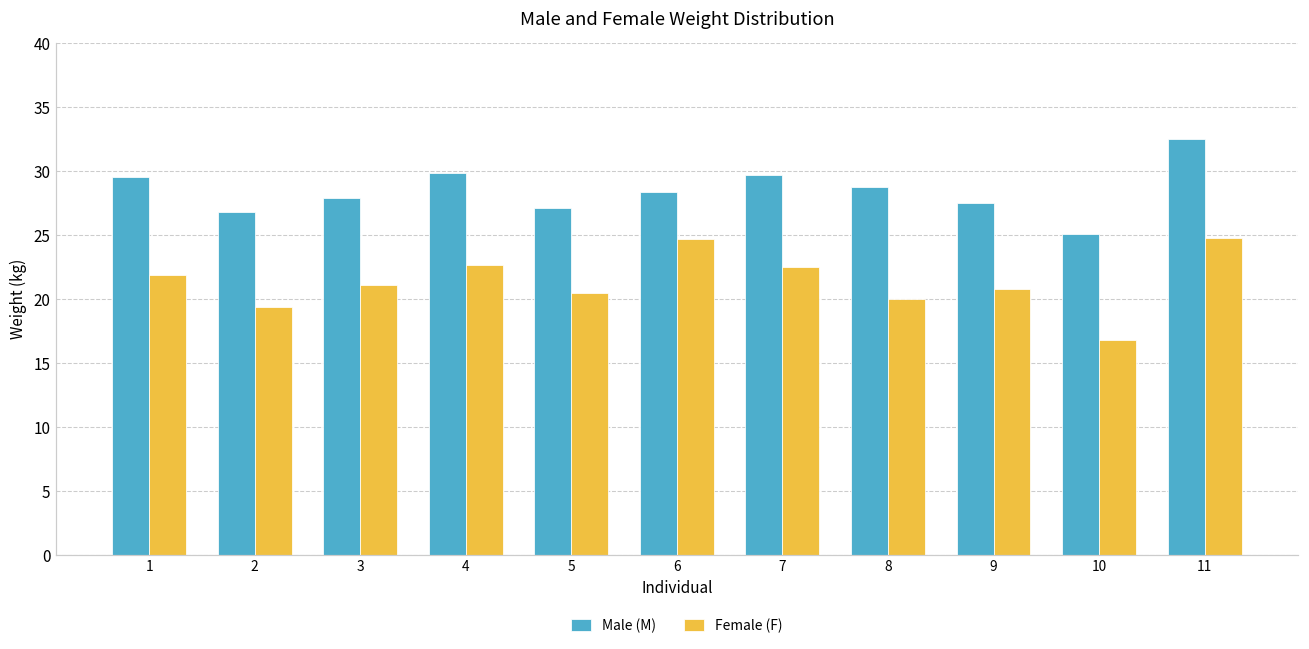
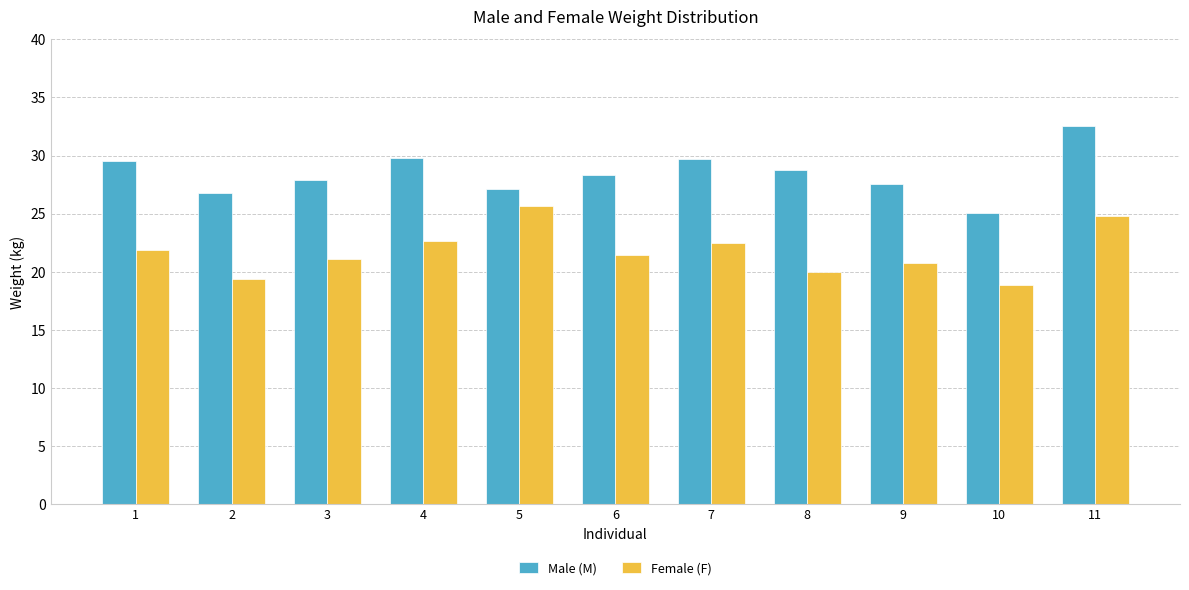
  {
    "Male (M)": {
      "1": 29.6,
      "2": 26.8,
      "3": 27.9,
      "4": 29.8,
      "5": 27.1,
      "6": 28.4,
      "7": 29.7,
      "8": 28.8,
      "9": 27.5,
      "10": 25.1,
      "11": 32.5
    },
    "Female (F)": {
      "1": 21.8,
      "2": 19.4,
      "3": 21.1,
      "4": 22.6,
-     "5": 20.5,
-     "6": 24.7,
+     "5": 25.7,
+     "6": 21.5,
      "7": 22.5,
      "8": 20.0,
      "9": 20.8,
-     "10": 16.8,
+     "10": 18.9,
      "11": 24.8
    }
  }
